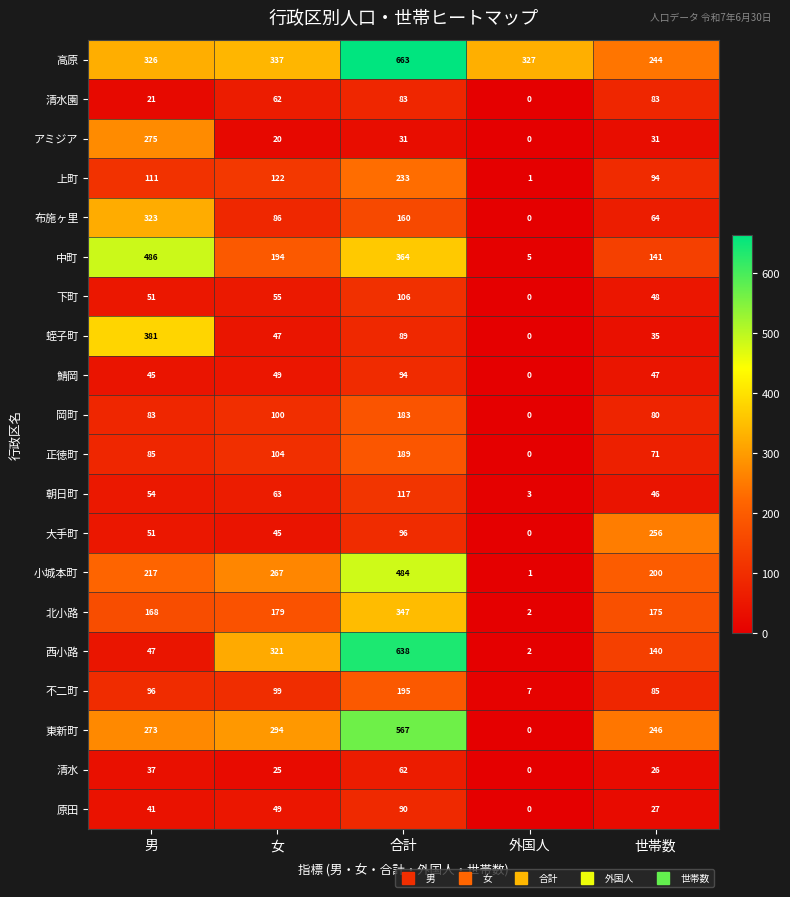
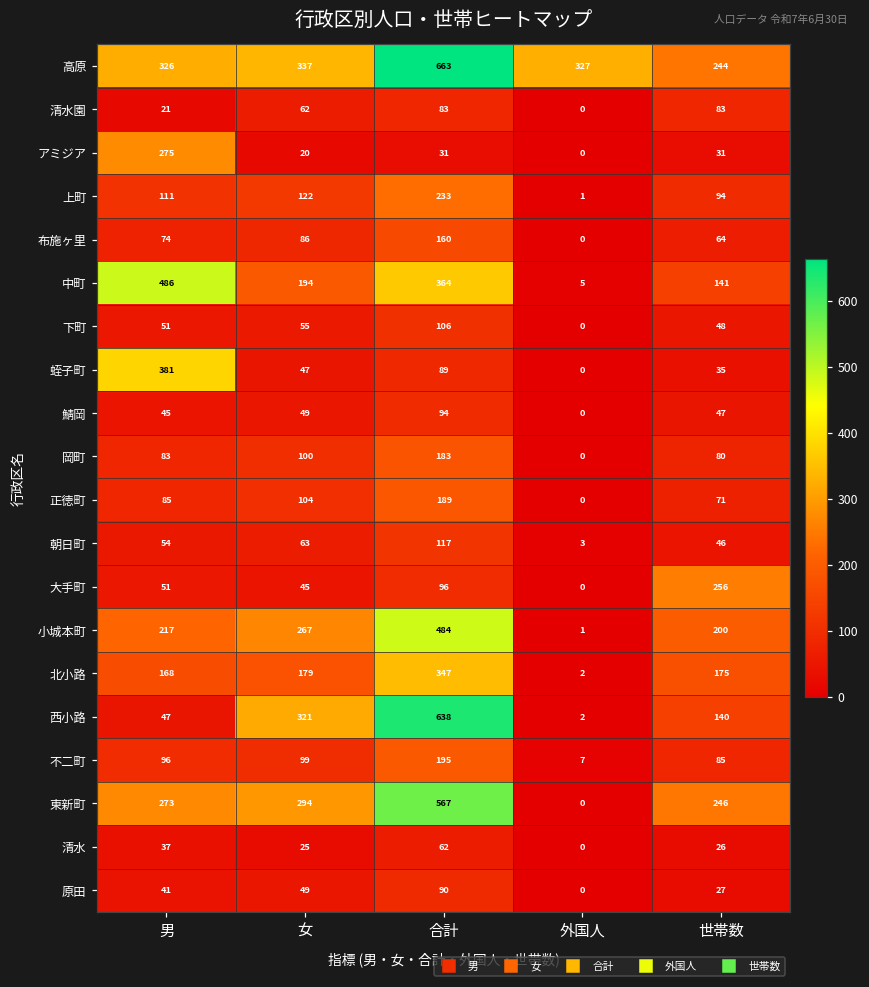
  {
    "高原": {
      "男": 326,
      "女": 337,
      "合計": 663,
      "外国人": 327,
      "世帯数": 244
    },
    "清水園": {
      "男": 21,
      "女": 62,
      "合計": 83,
      "外国人": 0,
      "世帯数": 83
    },
    "アミジア": {
      "男": 275,
      "女": 20,
      "合計": 31,
      "外国人": 0,
      "世帯数": 31
    },
    "上町": {
      "男": 111,
      "女": 122,
      "合計": 233,
      "外国人": 1,
      "世帯数": 94
    },
    "布施ヶ里": {
-     "男": 323,
+     "男": 74,
      "女": 86,
      "合計": 160,
      "外国人": 0,
      "世帯数": 64
    },
    "中町": {
      "男": 486,
      "女": 194,
      "合計": 364,
      "外国人": 5,
      "世帯数": 141
    },
    "下町": {
      "男": 51,
      "女": 55,
      "合計": 106,
      "外国人": 0,
      "世帯数": 48
    },
    "蛭子町": {
      "男": 381,
      "女": 47,
      "合計": 89,
      "外国人": 0,
      "世帯数": 35
    },
    "鯖岡": {
      "男": 45,
      "女": 49,
      "合計": 94,
      "外国人": 0,
      "世帯数": 47
    },
    "岡町": {
      "男": 83,
      "女": 100,
      "合計": 183,
      "外国人": 0,
      "世帯数": 80
    },
    "正徳町": {
      "男": 85,
      "女": 104,
      "合計": 189,
      "外国人": 0,
      "世帯数": 71
    },
    "朝日町": {
      "男": 54,
      "女": 63,
      "合計": 117,
      "外国人": 3,
      "世帯数": 46
    },
    "大手町": {
      "男": 51,
      "女": 45,
      "合計": 96,
      "外国人": 0,
      "世帯数": 256
    },
    "小城本町": {
      "男": 217,
      "女": 267,
      "合計": 484,
      "外国人": 1,
      "世帯数": 200
    },
    "北小路": {
      "男": 168,
      "女": 179,
      "合計": 347,
      "外国人": 2,
      "世帯数": 175
    },
    "西小路": {
      "男": 47,
      "女": 321,
      "合計": 638,
      "外国人": 2,
      "世帯数": 140
    },
    "不二町": {
      "男": 96,
      "女": 99,
      "合計": 195,
      "外国人": 7,
      "世帯数": 85
    },
    "東新町": {
      "男": 273,
      "女": 294,
      "合計": 567,
      "外国人": 0,
      "世帯数": 246
    },
    "清水": {
      "男": 37,
      "女": 25,
      "合計": 62,
      "外国人": 0,
      "世帯数": 26
    },
    "原田": {
      "男": 41,
      "女": 49,
      "合計": 90,
      "外国人": 0,
      "世帯数": 27
    }
  }
